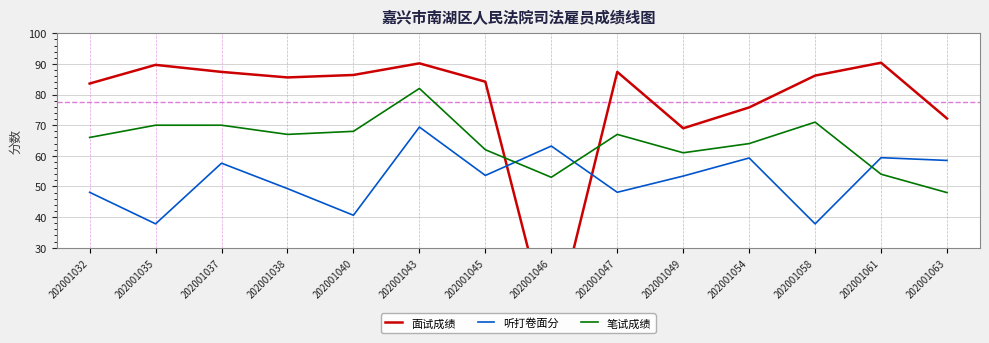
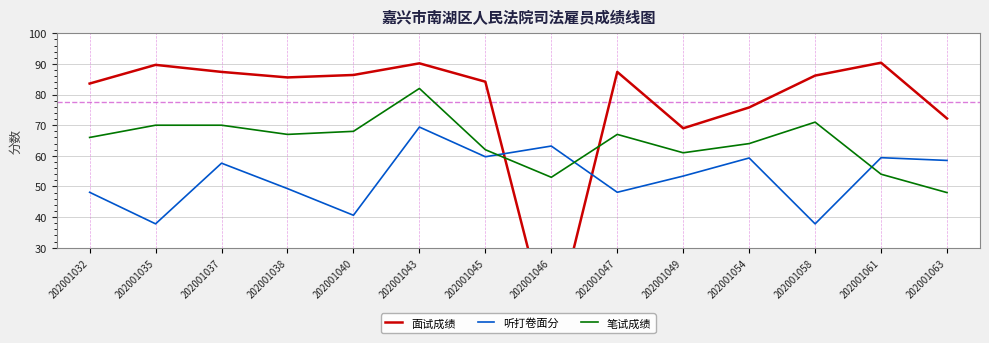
  {
    "面试成绩": {
      "202001032": 84,
      "202001035": 90,
      "202001037": 87,
      "202001038": 86,
      "202001040": 86,
      "202001043": 90,
      "202001045": 84,
      "202001047": 87,
      "202001049": 69,
      "202001054": 76,
      "202001058": 86,
      "202001061": 90,
      "202001063": 72
    },
    "听打卷面分": {
      "202001032": 48,
      "202001035": 38,
      "202001037": 58,
      "202001038": 49,
      "202001040": 41,
      "202001043": 69,
-     "202001045": 54,
+     "202001045": 60,
      "202001046": 63,
      "202001047": 48,
      "202001049": 53,
      "202001054": 59,
      "202001058": 38,
      "202001061": 59,
      "202001063": 59
    },
    "笔试成绩": {
      "202001032": 66,
      "202001035": 70,
      "202001037": 70,
      "202001038": 67,
      "202001040": 68,
      "202001043": 82,
      "202001045": 62,
      "202001046": 53,
      "202001047": 67,
      "202001049": 61,
      "202001054": 64,
      "202001058": 71,
      "202001061": 54,
      "202001063": 48
    }
  }
